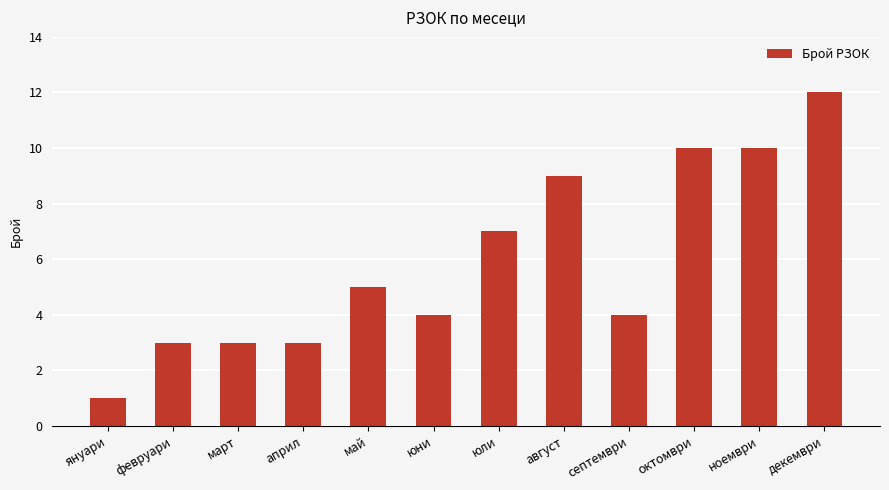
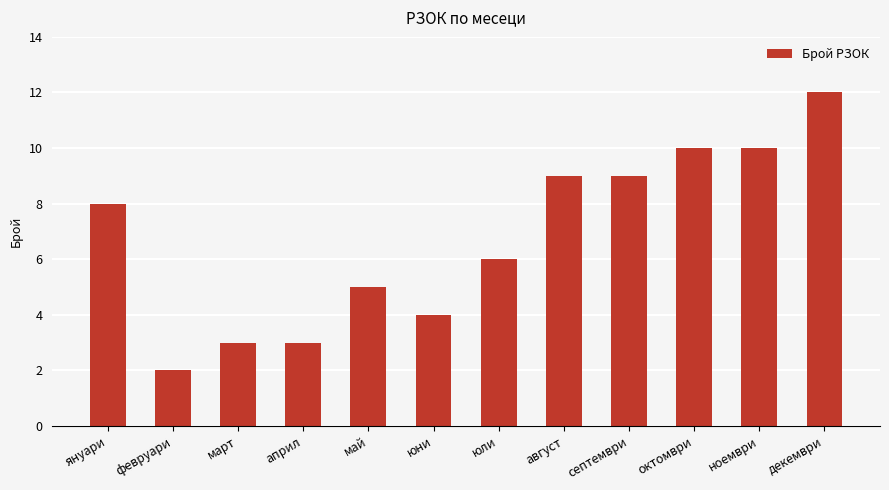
  {
-   "януари": 1,
-   "февруари": 3,
+   "януари": 8,
+   "февруари": 2,
    "март": 3,
    "април": 3,
    "май": 5,
    "юни": 4,
-   "юли": 7,
+   "юли": 6,
    "август": 9,
-   "септември": 4,
+   "септември": 9,
    "октомври": 10,
    "ноември": 10,
    "декември": 12
  }
